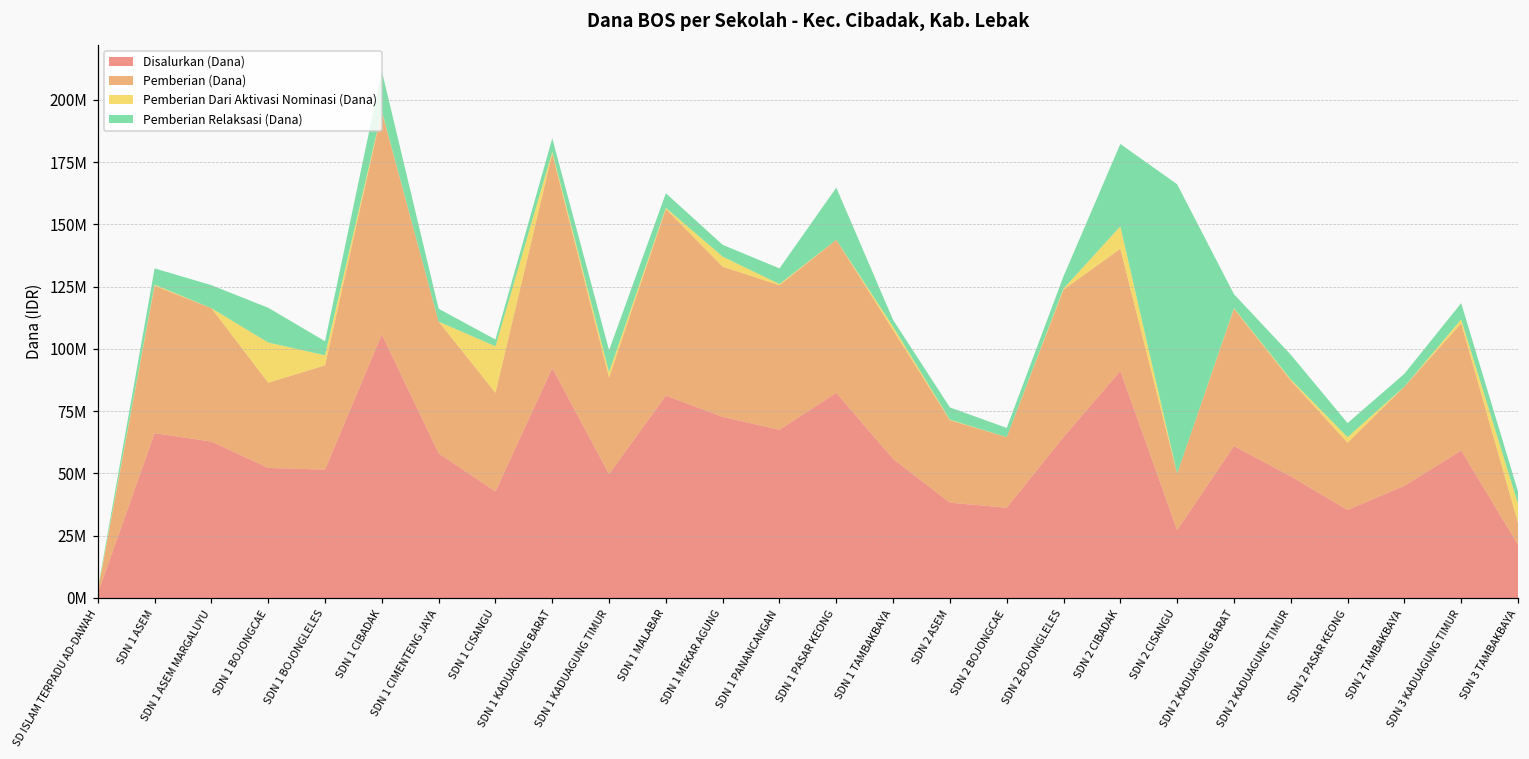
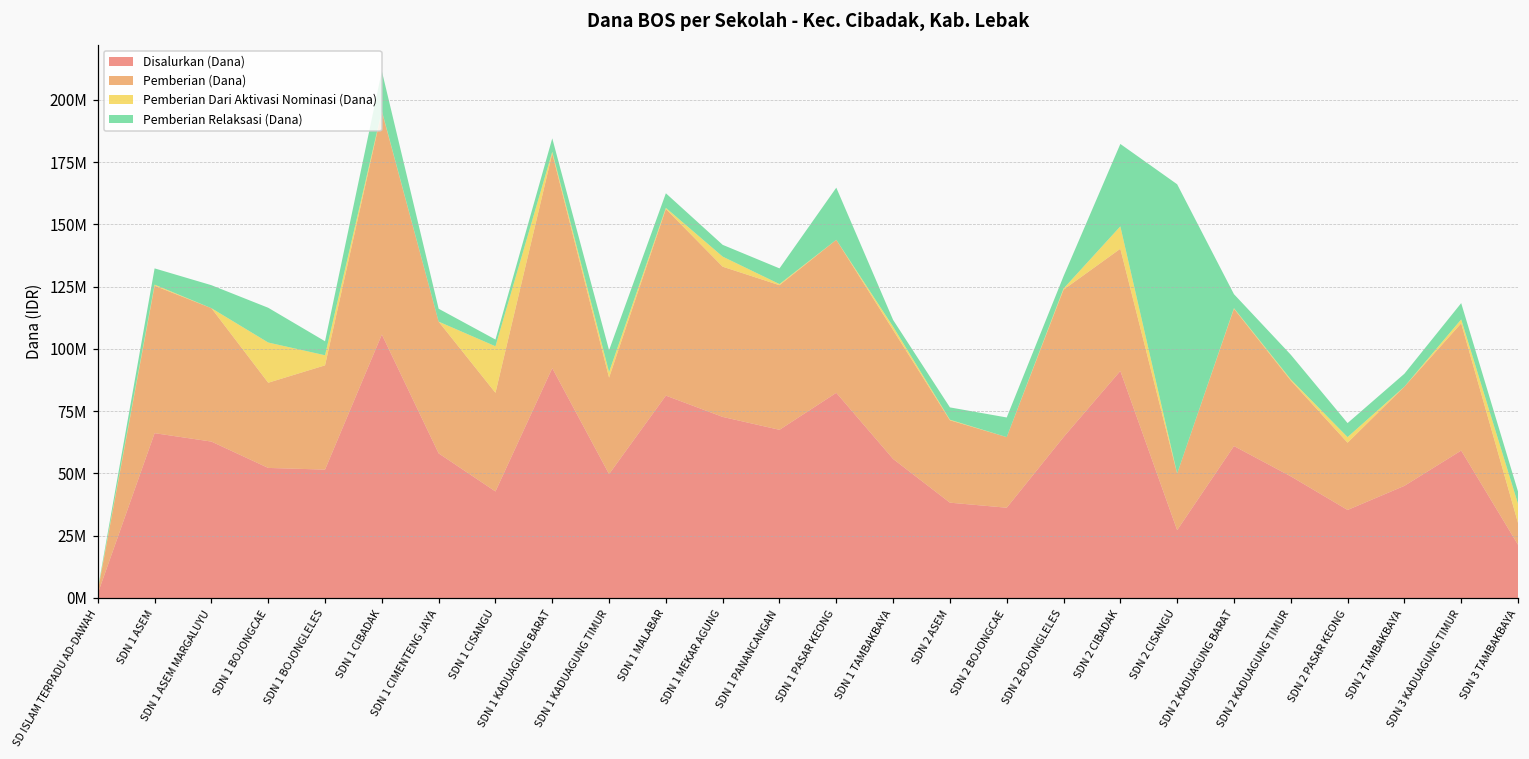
  {
    "Pemberian Dari Aktivasi Nominasi (Dana)": {
      "SDN 1 BOJONGCAE": 16000000,
      "SDN 1 BOJONGLELES": 4000000,
      "SDN 1 CISANGU": 19000000,
      "SDN 1 KADUAGUNG TIMUR": 2000000,
      "SDN 1 MEKAR AGUNG": 4000000,
      "SDN 1 TAMBAKBAYA": 1000000,
      "SDN 2 CIBADAK": 9000000,
      "SDN 2 PASAR KEONG": 2000000,
      "SDN 3 KADUAGUNG TIMUR": 2000000,
      "SDN 3 TAMBAKBAYA": 8000000
    },
    "Pemberian Relaksasi (Dana)": {
      "SDN 1 ASEM": 7000000,
      "SDN 1 ASEM MARGALUYU": 9000000,
      "SDN 1 BOJONGCAE": 14000000,
      "SDN 1 BOJONGLELES": 6000000,
      "SDN 1 CIMENTENG JAYA": 5000000,
      "SDN 1 CISANGU": 3000000,
      "SDN 1 KADUAGUNG BARAT": 5000000,
      "SDN 1 KADUAGUNG TIMUR": 9000000,
      "SDN 1 MALABAR": 6000000,
      "SDN 1 MEKAR AGUNG": 5000000,
      "SDN 1 PANANCANGAN": 6000000,
      "SDN 1 PASAR KEONG": 21000000,
      "SDN 1 TAMBAKBAYA": 3000000,
      "SDN 2 ASEM": 5000000,
-     "SDN 2 BOJONGCAE": 4000000,
+     "SDN 2 BOJONGCAE": 8000000,
      "SDN 2 BOJONGLELES": 5000000,
      "SDN 2 CIBADAK": 33000000,
      "SDN 2 CISANGU": 116000000,
      "SDN 2 KADUAGUNG BARAT": 6000000,
      "SDN 2 KADUAGUNG TIMUR": 10000000,
      "SDN 2 PASAR KEONG": 6000000,
      "SDN 2 TAMBAKBAYA": 5000000,
      "SDN 3 KADUAGUNG TIMUR": 7000000,
      "SDN 3 TAMBAKBAYA": 5000000
    }
  }
